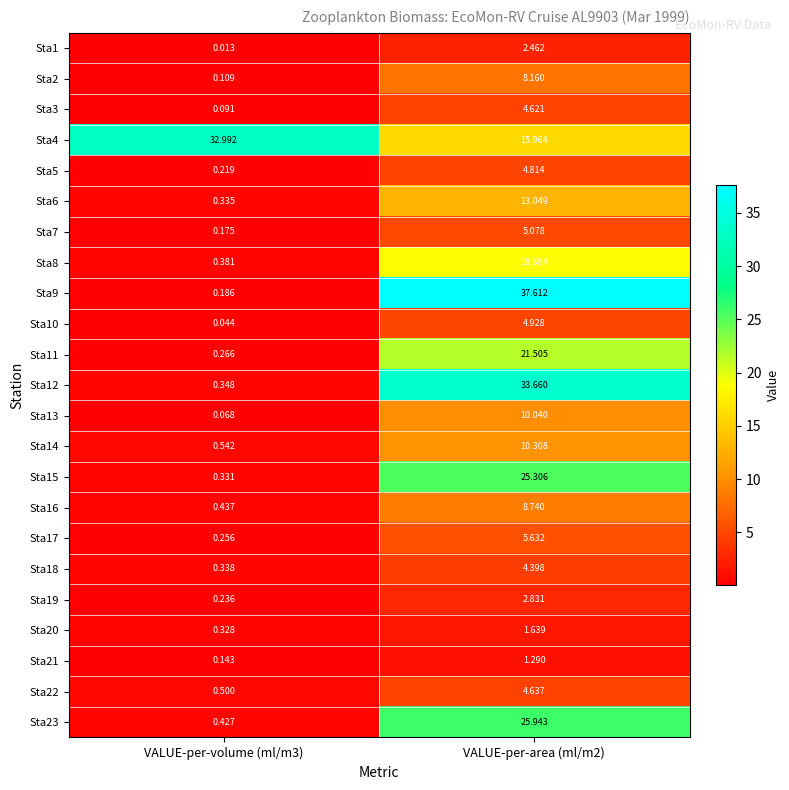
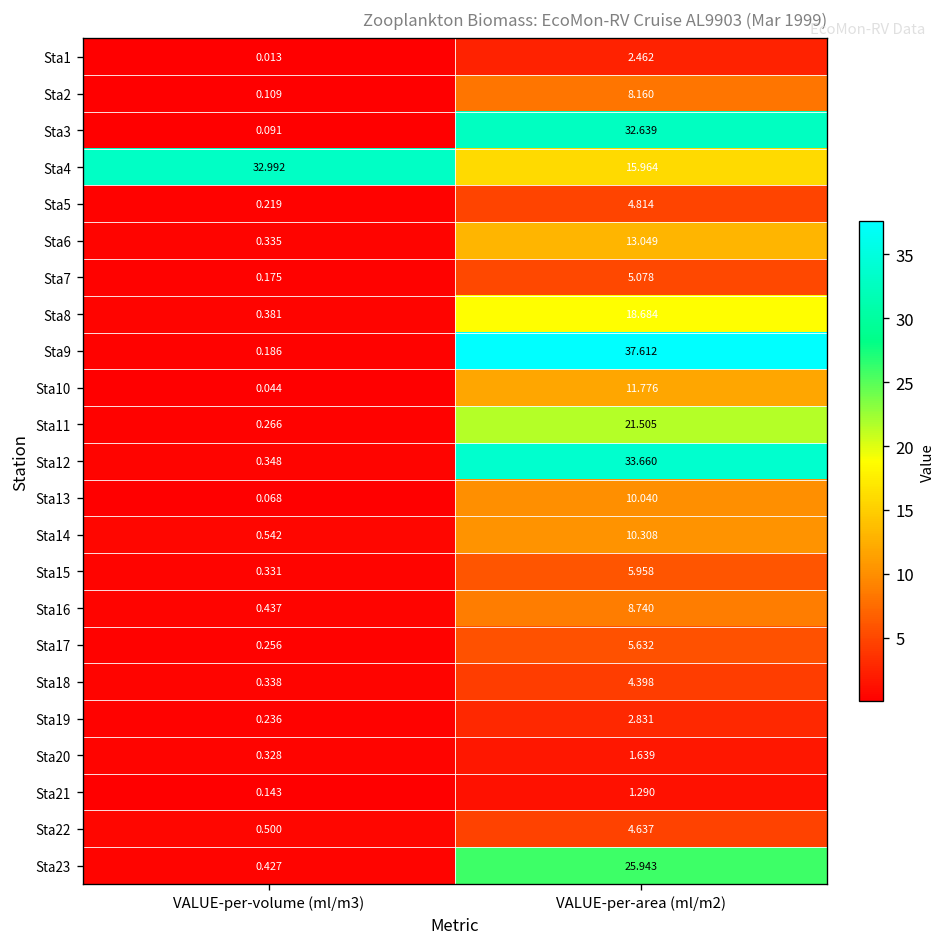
  {
    "Sta1": {
      "VALUE-per-volume (ml/m3)": 0.013,
      "VALUE-per-area (ml/m2)": 2.462
    },
    "Sta2": {
      "VALUE-per-volume (ml/m3)": 0.109,
      "VALUE-per-area (ml/m2)": 8.160
    },
    "Sta3": {
      "VALUE-per-volume (ml/m3)": 0.091,
-     "VALUE-per-area (ml/m2)": 4.621
+     "VALUE-per-area (ml/m2)": 32.639
    },
    "Sta4": {
      "VALUE-per-volume (ml/m3)": 32.992,
      "VALUE-per-area (ml/m2)": 15.964
    },
    "Sta5": {
      "VALUE-per-volume (ml/m3)": 0.219,
      "VALUE-per-area (ml/m2)": 4.814
    },
    "Sta6": {
      "VALUE-per-volume (ml/m3)": 0.335,
      "VALUE-per-area (ml/m2)": 13.049
    },
    "Sta7": {
      "VALUE-per-volume (ml/m3)": 0.175,
      "VALUE-per-area (ml/m2)": 5.078
    },
    "Sta8": {
      "VALUE-per-volume (ml/m3)": 0.381,
      "VALUE-per-area (ml/m2)": 18.684
    },
    "Sta9": {
      "VALUE-per-volume (ml/m3)": 0.186,
      "VALUE-per-area (ml/m2)": 37.612
    },
    "Sta10": {
      "VALUE-per-volume (ml/m3)": 0.044,
-     "VALUE-per-area (ml/m2)": 4.928
+     "VALUE-per-area (ml/m2)": 11.776
    },
    "Sta11": {
      "VALUE-per-volume (ml/m3)": 0.266,
      "VALUE-per-area (ml/m2)": 21.505
    },
    "Sta12": {
      "VALUE-per-volume (ml/m3)": 0.348,
      "VALUE-per-area (ml/m2)": 33.660
    },
    "Sta13": {
      "VALUE-per-volume (ml/m3)": 0.068,
      "VALUE-per-area (ml/m2)": 10.040
    },
    "Sta14": {
      "VALUE-per-volume (ml/m3)": 0.542,
      "VALUE-per-area (ml/m2)": 10.308
    },
    "Sta15": {
      "VALUE-per-volume (ml/m3)": 0.331,
-     "VALUE-per-area (ml/m2)": 25.306
+     "VALUE-per-area (ml/m2)": 5.958
    },
    "Sta16": {
      "VALUE-per-volume (ml/m3)": 0.437,
      "VALUE-per-area (ml/m2)": 8.740
    },
    "Sta17": {
      "VALUE-per-volume (ml/m3)": 0.256,
      "VALUE-per-area (ml/m2)": 5.632
    },
    "Sta18": {
      "VALUE-per-volume (ml/m3)": 0.338,
      "VALUE-per-area (ml/m2)": 4.398
    },
    "Sta19": {
      "VALUE-per-volume (ml/m3)": 0.236,
      "VALUE-per-area (ml/m2)": 2.831
    },
    "Sta20": {
      "VALUE-per-volume (ml/m3)": 0.328,
      "VALUE-per-area (ml/m2)": 1.639
    },
    "Sta21": {
      "VALUE-per-volume (ml/m3)": 0.143,
      "VALUE-per-area (ml/m2)": 1.290
    },
    "Sta22": {
      "VALUE-per-volume (ml/m3)": 0.500,
      "VALUE-per-area (ml/m2)": 4.637
    },
    "Sta23": {
      "VALUE-per-volume (ml/m3)": 0.427,
      "VALUE-per-area (ml/m2)": 25.943
    }
  }
